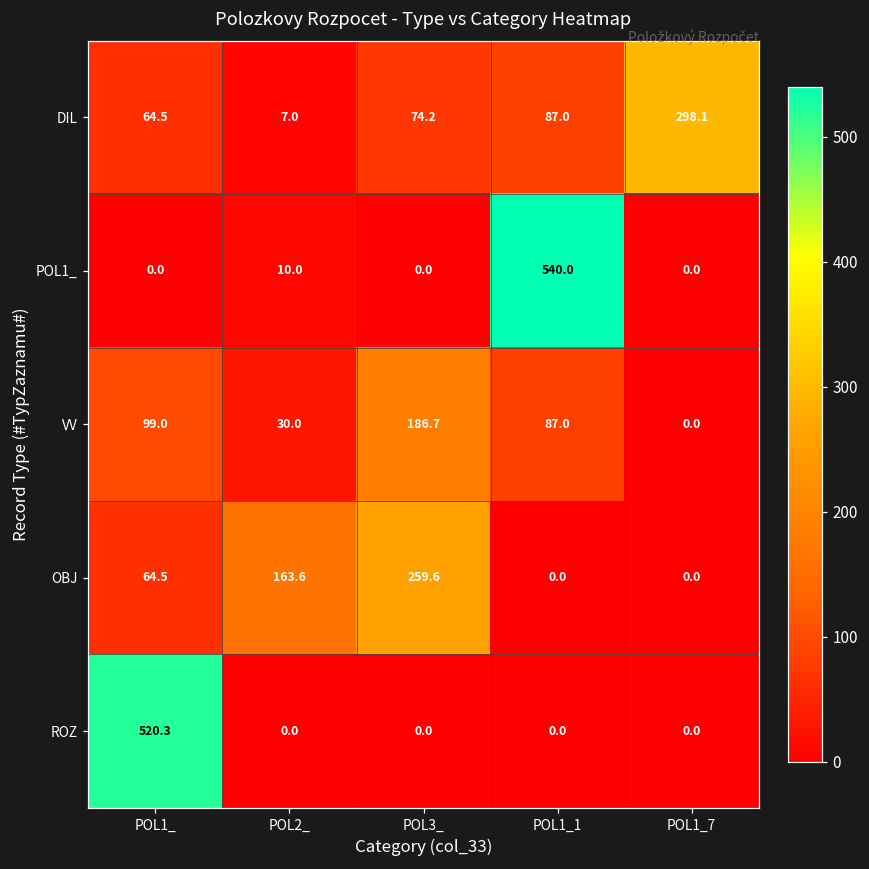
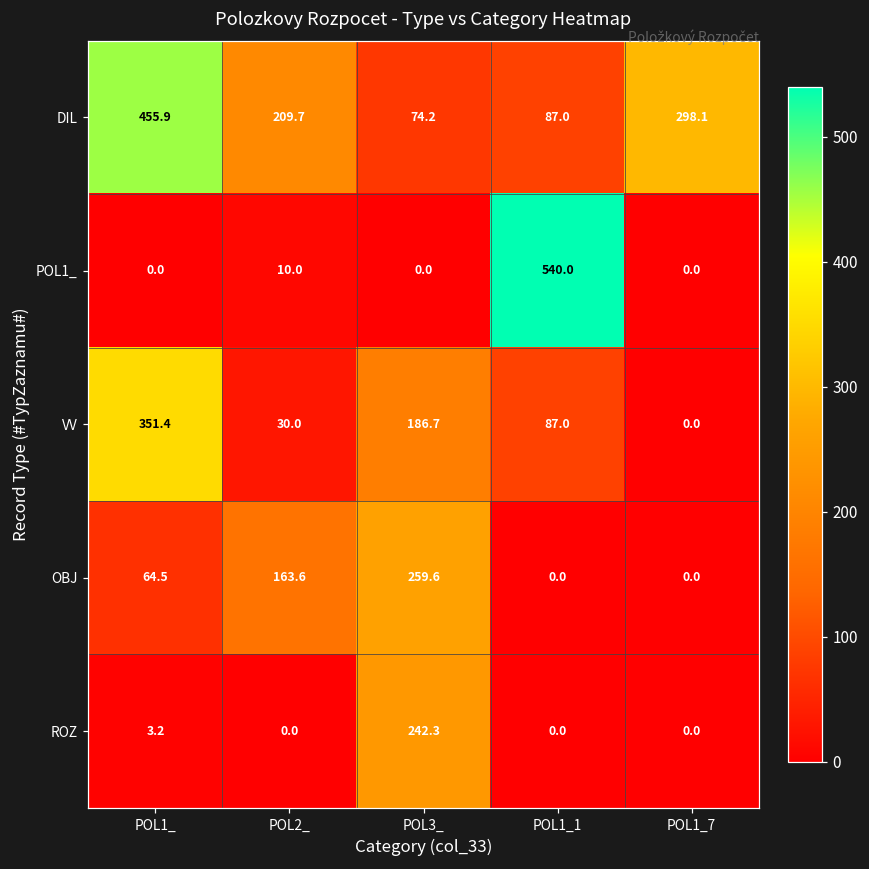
  {
    "DIL": {
-     "POL1_": 64.5,
-     "POL2_": 7.0,
+     "POL1_": 455.9,
+     "POL2_": 209.7,
      "POL3_": 74.2,
      "POL1_1": 87.0,
      "POL1_7": 298.1
    },
    "POL1_": {
      "POL1_": 0.0,
      "POL2_": 10.0,
      "POL3_": 0.0,
      "POL1_1": 540.0,
      "POL1_7": 0.0
    },
    "VV": {
-     "POL1_": 99.0,
+     "POL1_": 351.4,
      "POL2_": 30.0,
      "POL3_": 186.7,
      "POL1_1": 87.0,
      "POL1_7": 0.0
    },
    "OBJ": {
      "POL1_": 64.5,
      "POL2_": 163.6,
      "POL3_": 259.6,
      "POL1_1": 0.0,
      "POL1_7": 0.0
    },
    "ROZ": {
-     "POL1_": 520.3,
+     "POL1_": 3.2,
      "POL2_": 0.0,
-     "POL3_": 0.0,
+     "POL3_": 242.3,
      "POL1_1": 0.0,
      "POL1_7": 0.0
    }
  }
